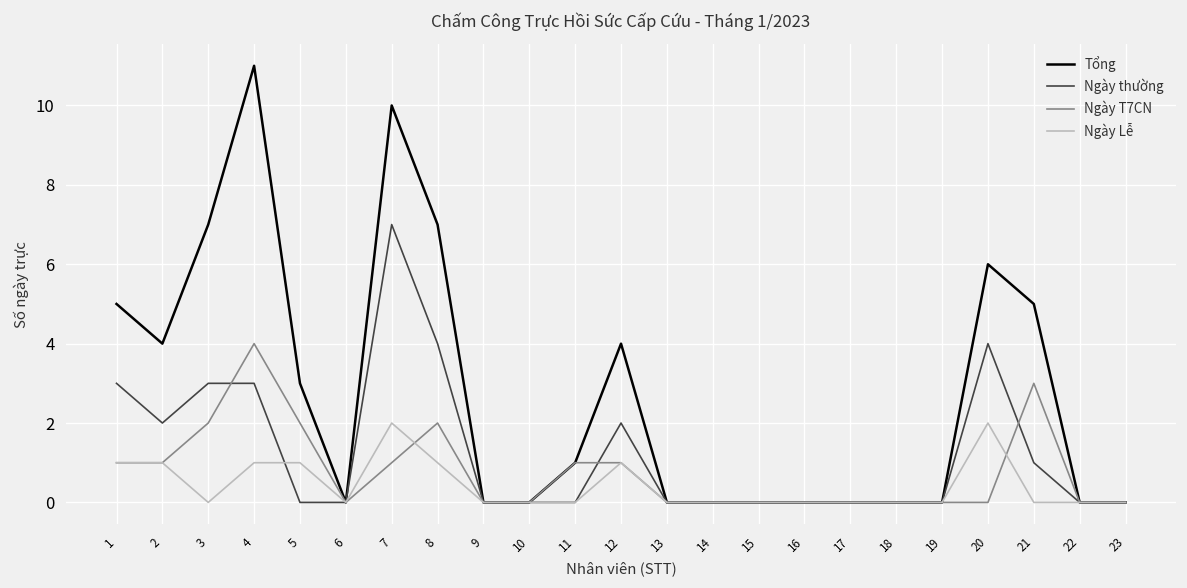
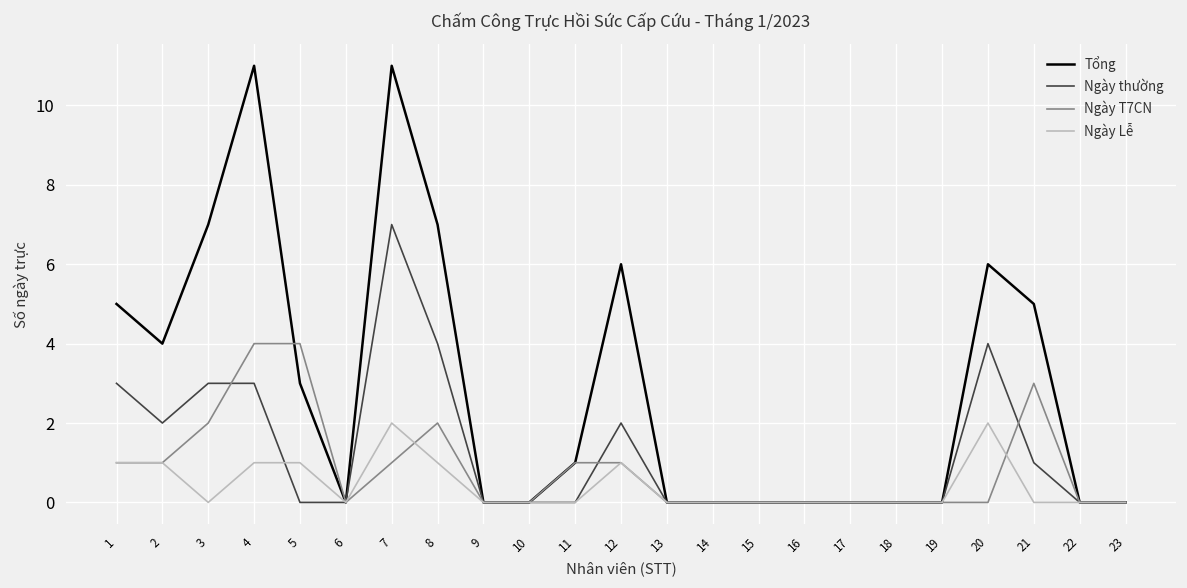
  {
    "Tổng": {
      "1": 5,
      "2": 4,
      "3": 7,
      "4": 11,
      "5": 3,
-     "7": 10,
+     "7": 11,
      "8": 7,
-     "12": 4,
+     "12": 6,
      "20": 6,
      "21": 5
    },
    "Ngày thường": {
      "1": 3,
      "2": 2,
      "3": 3,
      "4": 3,
      "5": 0,
      "7": 7,
      "8": 4,
      "12": 2,
      "20": 4,
      "21": 1
    },
    "Ngày T7CN": {
      "3": 2,
      "4": 4,
-     "5": 2,
+     "5": 4,
      "7": 1,
      "8": 2,
      "20": 0,
      "21": 3
    },
    "Ngày Lễ": {
      "3": 0,
      "4": 1,
      "5": 1,
      "7": 2,
      "8": 1,
      "20": 2,
      "21": 0
    }
  }
